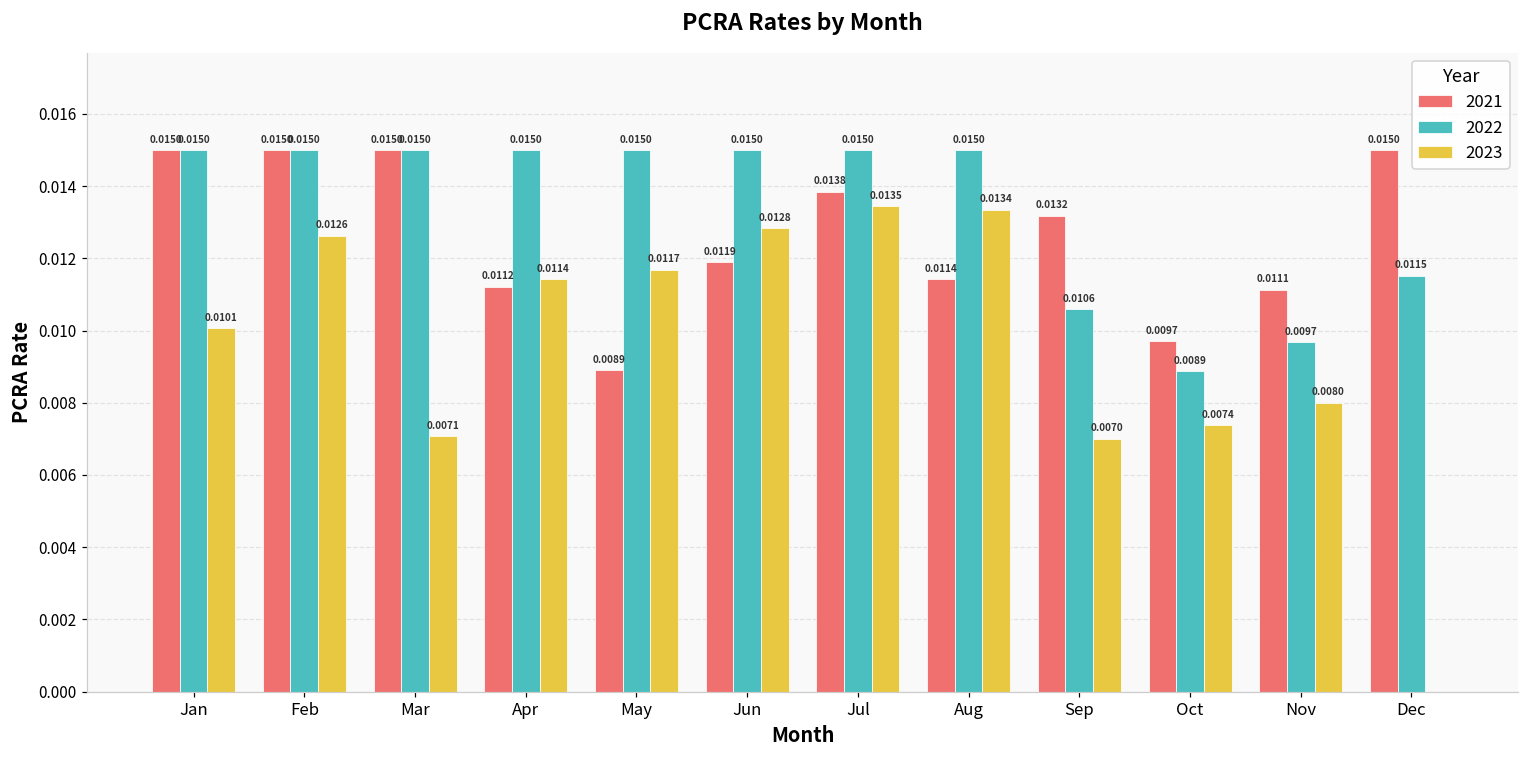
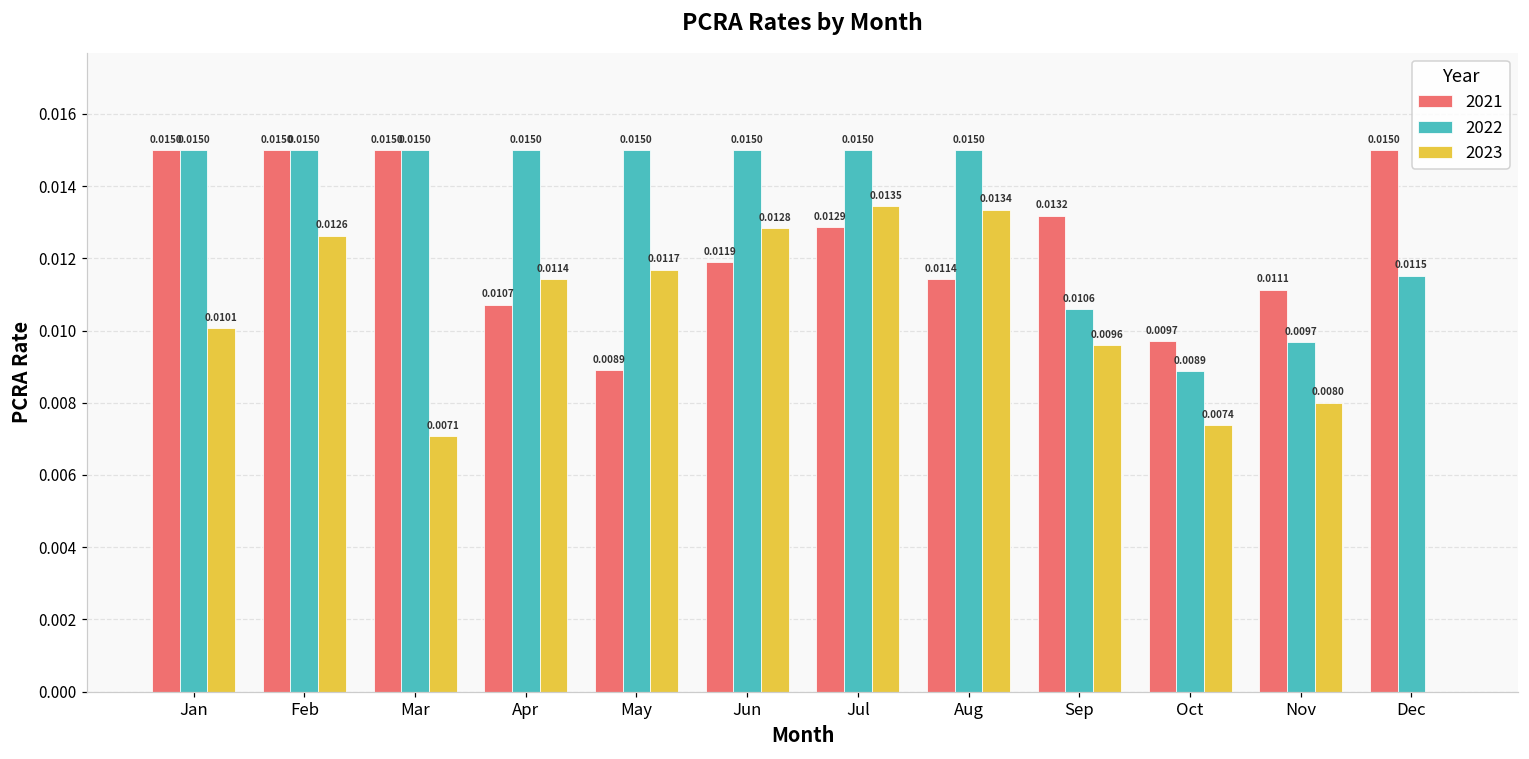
  {
    "2021": {
      "Jan": 0.0150,
      "Feb": 0.0150,
      "Mar": 0.0150,
-     "Apr": 0.0112,
+     "Apr": 0.0107,
      "May": 0.0089,
      "Jun": 0.0119,
-     "Jul": 0.0138,
+     "Jul": 0.0129,
      "Aug": 0.0114,
      "Sep": 0.0132,
      "Oct": 0.0097,
      "Nov": 0.0111,
      "Dec": 0.0150
    },
    "2022": {
      "Jan": 0.0150,
      "Feb": 0.0150,
      "Mar": 0.0150,
      "Apr": 0.0150,
      "May": 0.0150,
      "Jun": 0.0150,
      "Jul": 0.0150,
      "Aug": 0.0150,
      "Sep": 0.0106,
      "Oct": 0.0089,
      "Nov": 0.0097,
      "Dec": 0.0115
    },
    "2023": {
      "Jan": 0.0101,
      "Feb": 0.0126,
      "Mar": 0.0071,
      "Apr": 0.0114,
      "May": 0.0117,
      "Jun": 0.0128,
      "Jul": 0.0135,
      "Aug": 0.0134,
-     "Sep": 0.0070,
+     "Sep": 0.0096,
      "Oct": 0.0074,
      "Nov": 0.0080
    }
  }
